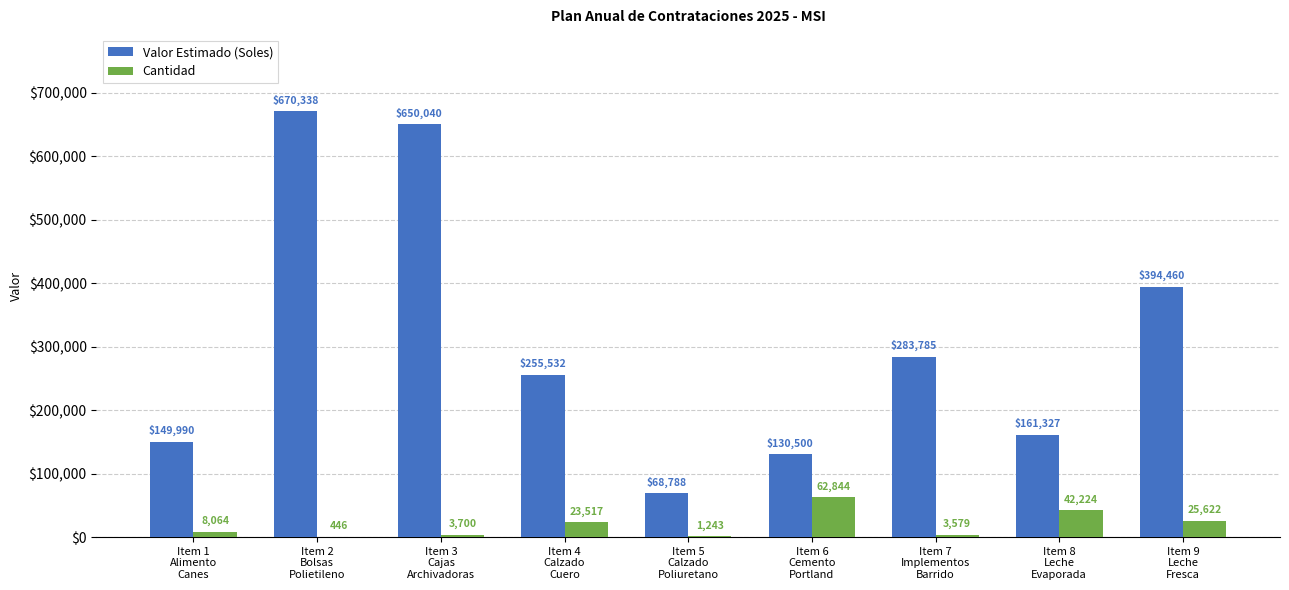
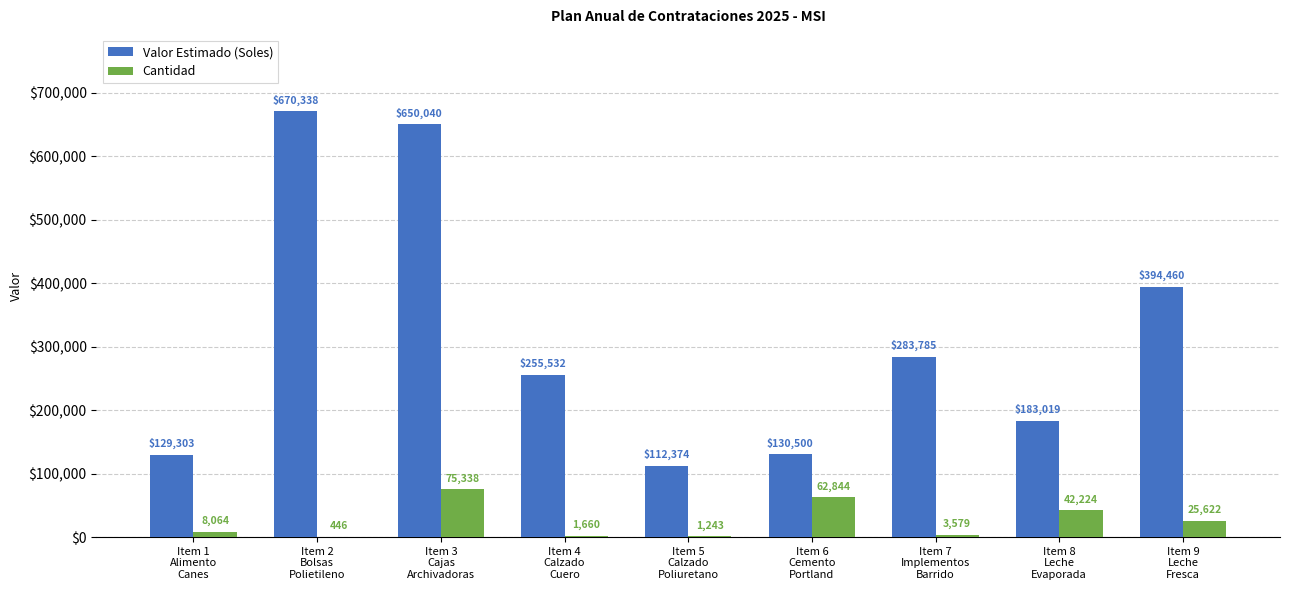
  {
    "Valor Estimado (Soles)": {
-     "Item 1 Alimento Canes": "$149,990",
+     "Item 1 Alimento Canes": "$129,303",
      "Item 2 Bolsas Polietileno": "$670,338",
      "Item 3 Cajas Archivadoras": "$650,040",
      "Item 4 Calzado Cuero": "$255,532",
-     "Item 5 Calzado Poliuretano": "$68,788",
+     "Item 5 Calzado Poliuretano": "$112,374",
      "Item 6 Cemento Portland": "$130,500",
      "Item 7 Implementos Barrido": "$283,785",
-     "Item 8 Leche Evaporada": "$161,327",
+     "Item 8 Leche Evaporada": "$183,019",
      "Item 9 Leche Fresca": "$394,460"
    },
    "Cantidad": {
      "Item 1 Alimento Canes": "8,064",
      "Item 2 Bolsas Polietileno": "446",
-     "Item 3 Cajas Archivadoras": "3,700",
-     "Item 4 Calzado Cuero": "23,517",
+     "Item 3 Cajas Archivadoras": "75,338",
+     "Item 4 Calzado Cuero": "1,660",
      "Item 5 Calzado Poliuretano": "1,243",
      "Item 6 Cemento Portland": "62,844",
      "Item 7 Implementos Barrido": "3,579",
      "Item 8 Leche Evaporada": "42,224",
      "Item 9 Leche Fresca": "25,622"
    }
  }
